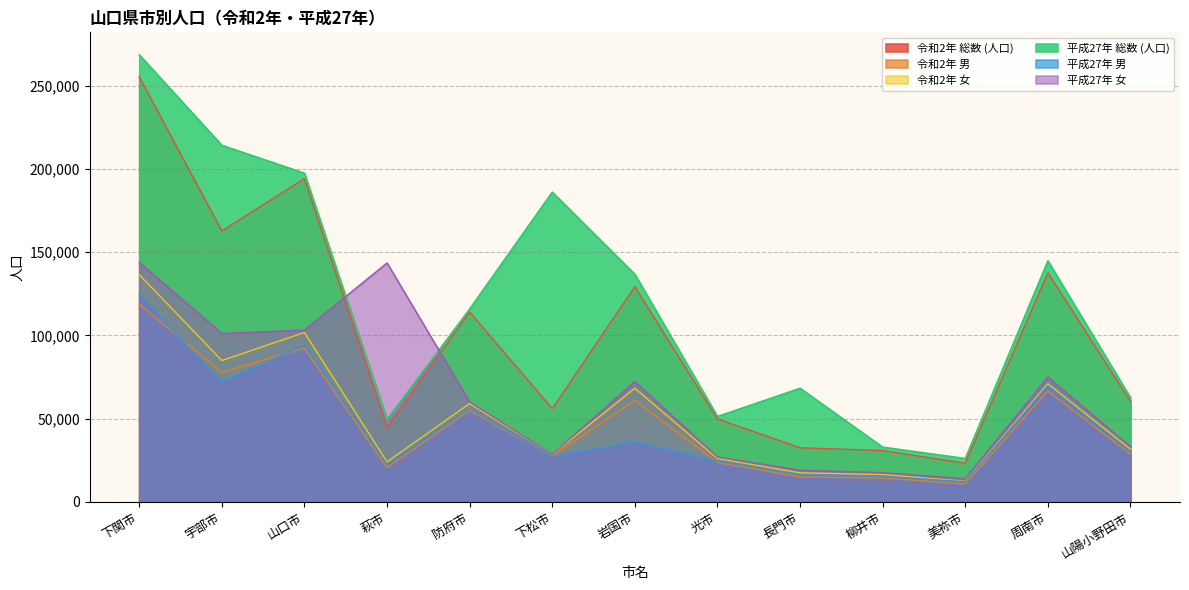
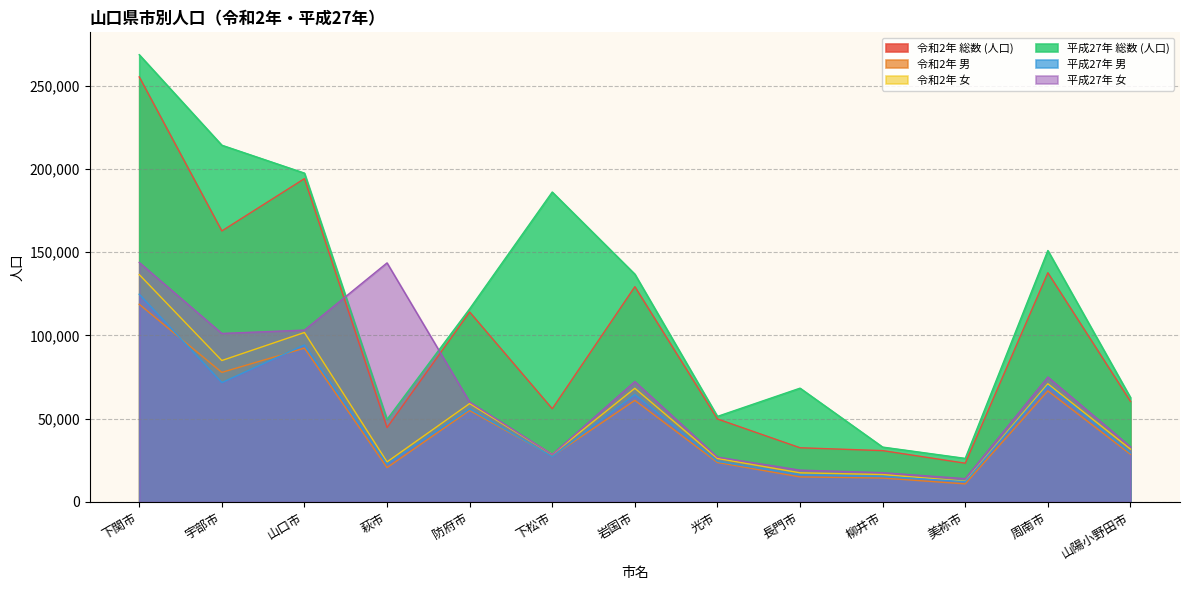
  {
    "令和2年 女": {
      "下関市": "137,000",
      "宇部市": "85,000",
      "岩国市": "68,000"
    },
    "平成27年 総数 (人口)": {
      "下関市": "269,000",
      "宇部市": "214,000",
      "山口市": "197,000",
      "萩市": "50,000",
      "防府市": "116,000",
      "下松市": "186,000",
      "岩国市": "137,000",
      "光市": "51,000",
      "長門市": "68,000",
      "柳井市": "33,000",
      "美祢市": "26,000",
-     "周南市": "145,000",
+     "周南市": "151,000",
      "山陽小野田市": "63,000"
    },
    "平成27年 男": {
      "下関市": "125,000",
      "宇部市": "72,000",
      "山口市": "94,000",
-     "岩国市": "36,000"
+     "岩国市": "64,000"
    },
    "平成27年 女": {
      "下関市": "144,000",
      "宇部市": "101,000",
      "萩市": "144,000",
      "岩国市": "72,000",
      "長門市": "19,000",
      "美祢市": "14,000",
      "周南市": "75,000"
    }
  }
